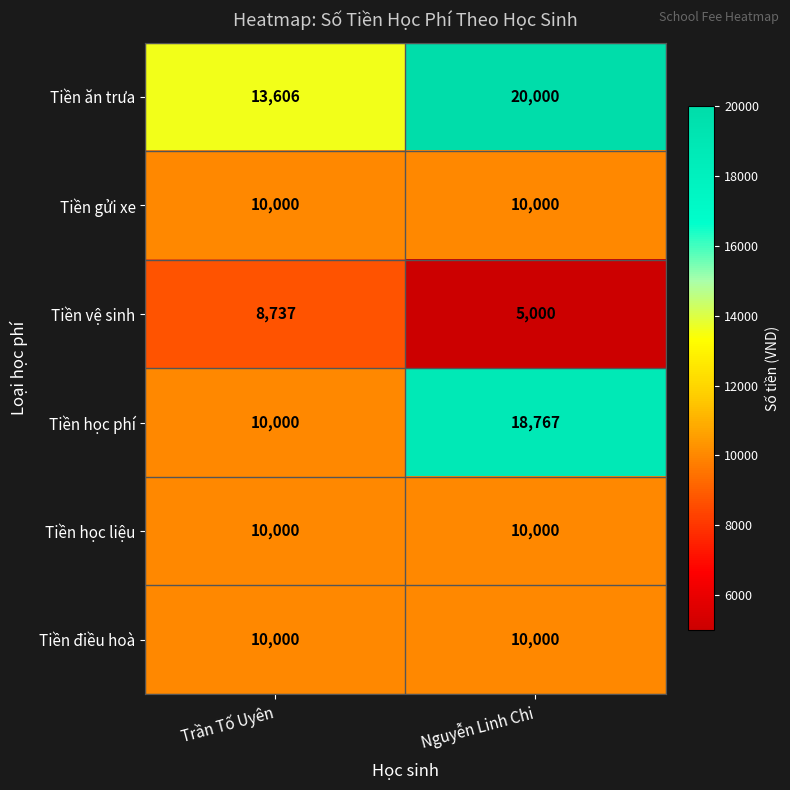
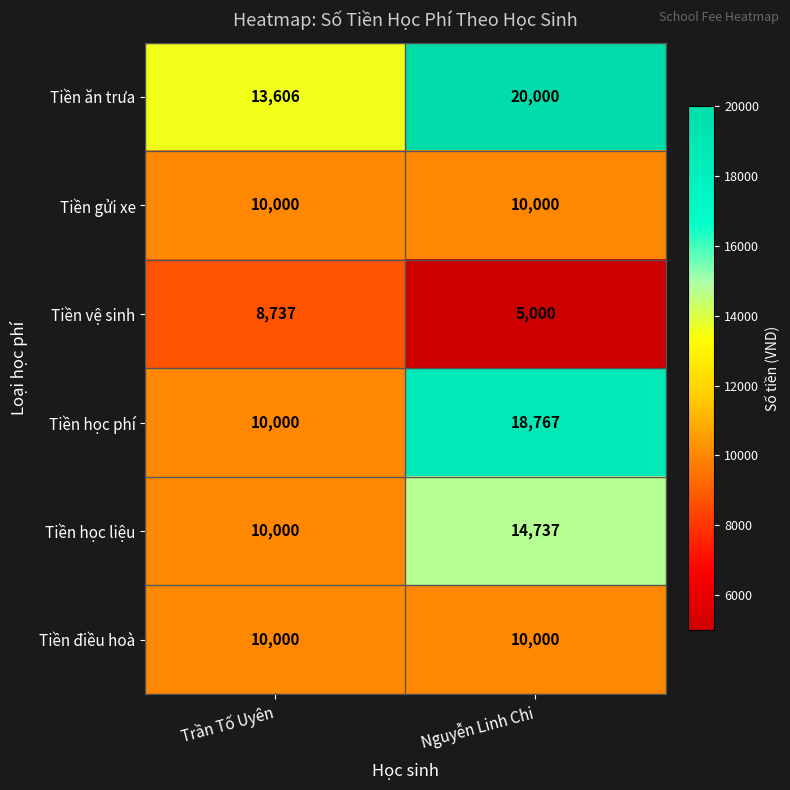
  {
    "Tiền ăn trưa": {
      "Trần Tố Uyên": "13,606",
      "Nguyễn Linh Chi": "20,000"
    },
    "Tiền gửi xe": {
      "Trần Tố Uyên": "10,000",
      "Nguyễn Linh Chi": "10,000"
    },
    "Tiền vệ sinh": {
      "Trần Tố Uyên": "8,737",
      "Nguyễn Linh Chi": "5,000"
    },
    "Tiền học phí": {
      "Trần Tố Uyên": "10,000",
      "Nguyễn Linh Chi": "18,767"
    },
    "Tiền học liệu": {
      "Trần Tố Uyên": "10,000",
-     "Nguyễn Linh Chi": "10,000"
+     "Nguyễn Linh Chi": "14,737"
    },
    "Tiền điều hoà": {
      "Trần Tố Uyên": "10,000",
      "Nguyễn Linh Chi": "10,000"
    }
  }
